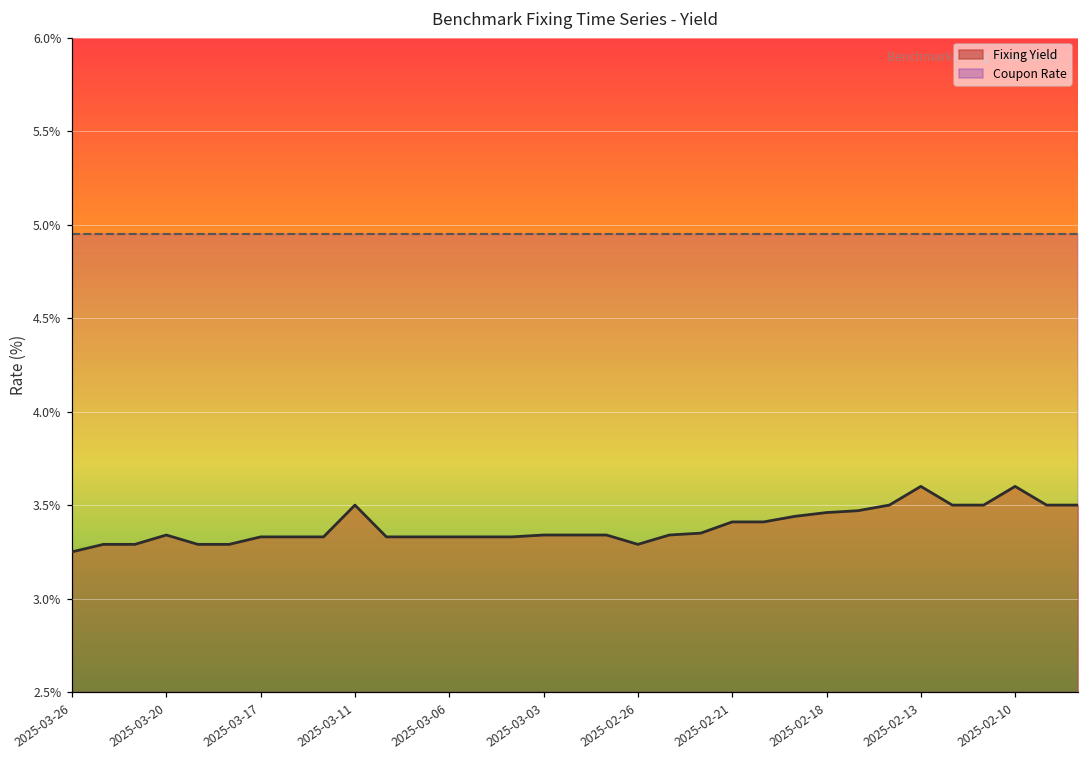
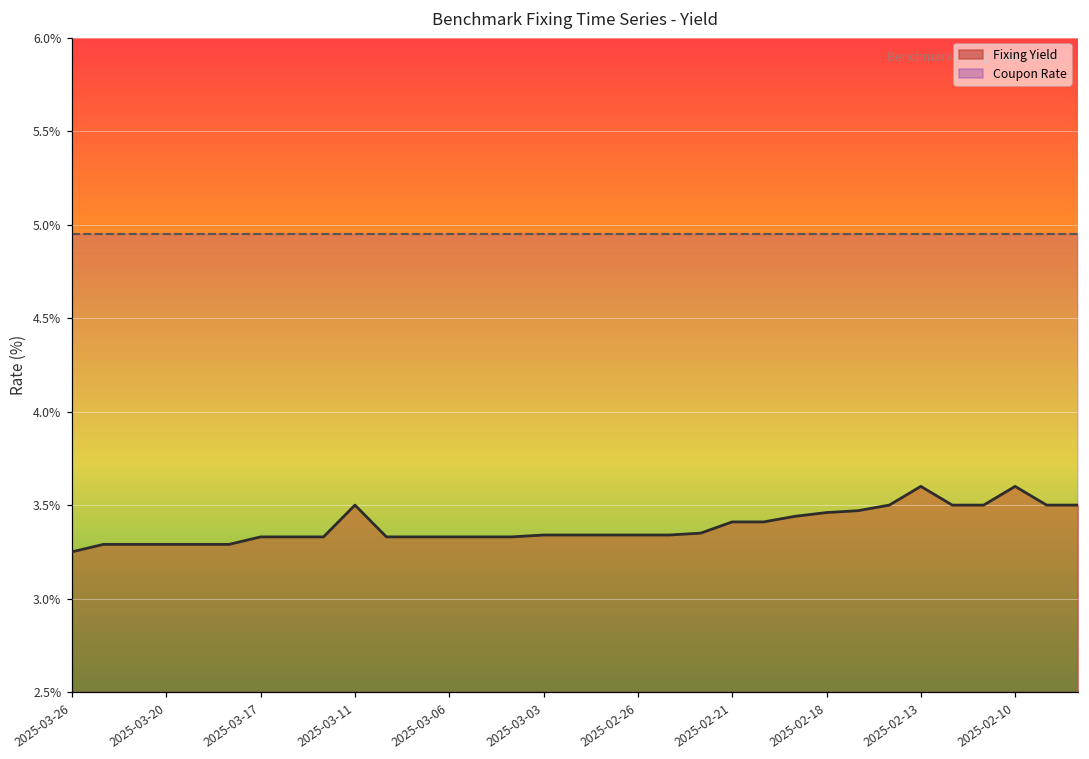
  {
    "Fixing Yield": {
      "2025-03-26": "3.25%",
-     "2025-03-20": "3.34%",
+     "2025-03-20": "3.29%",
      "2025-03-17": "3.33%",
      "2025-03-11": "3.50%",
      "2025-03-06": "3.33%",
      "2025-03-03": "3.34%",
-     "2025-02-26": "3.29%",
+     "2025-02-26": "3.34%",
      "2025-02-21": "3.41%",
      "2025-02-18": "3.46%",
      "2025-02-13": "3.60%",
      "2025-02-10": "3.60%"
    },
    "Coupon Rate": {
      "2025-03-26": "4.95%",
      "2025-03-20": "4.95%",
      "2025-03-17": "4.95%",
      "2025-03-11": "4.95%",
      "2025-03-06": "4.95%",
      "2025-03-03": "4.95%",
      "2025-02-26": "4.95%",
      "2025-02-21": "4.95%",
      "2025-02-18": "4.95%",
      "2025-02-13": "4.95%",
      "2025-02-10": "4.95%"
    }
  }
